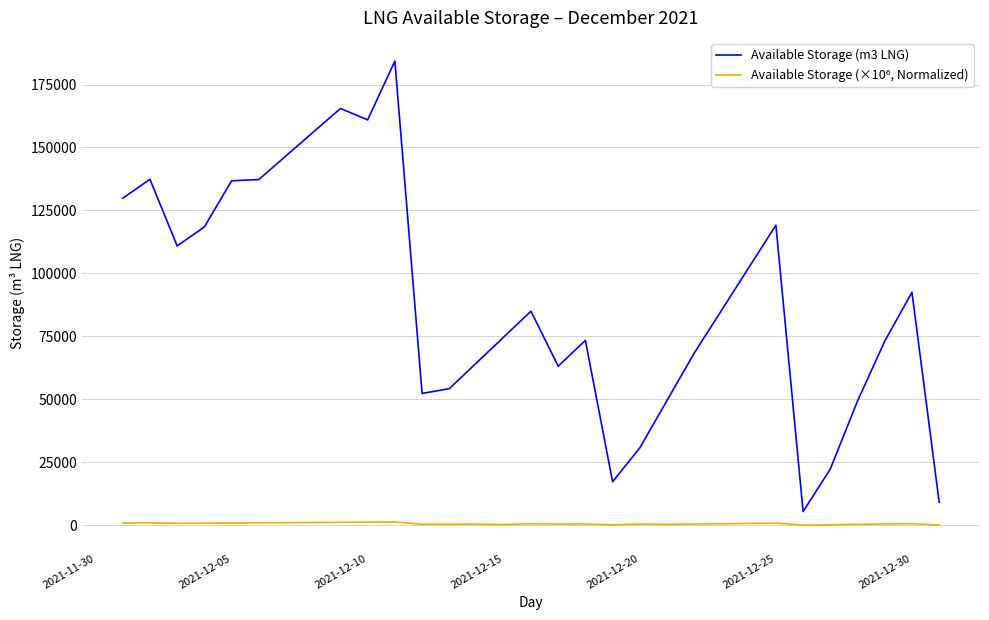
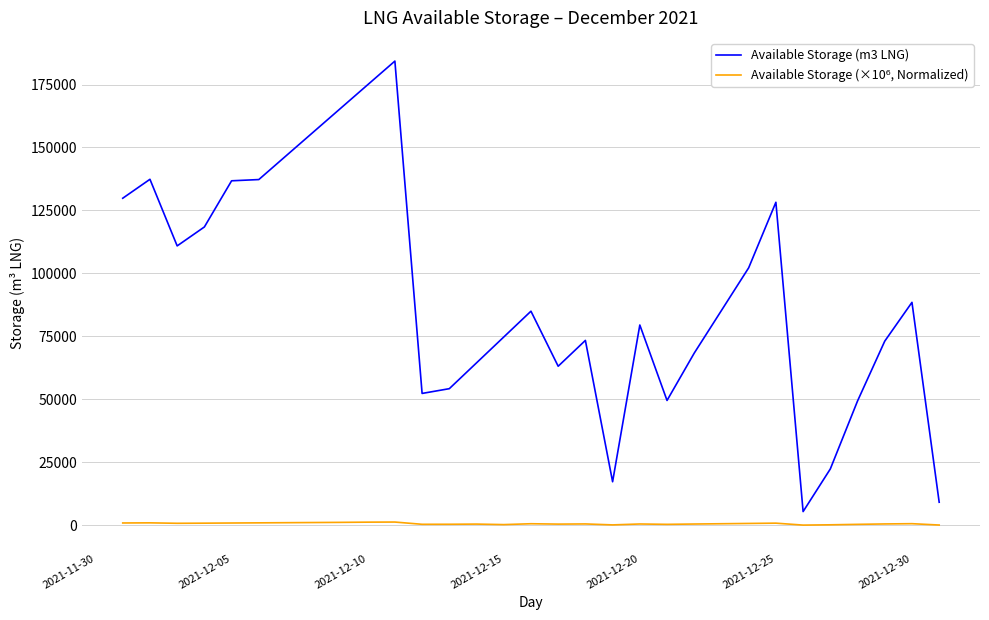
  {
    "Available Storage (m3 LNG)": {
      "2021-12-05": 137000,
-     "2021-12-10": 161000,
+     "2021-12-10": 175000,
      "2021-12-15": 75000,
-     "2021-12-20": 31000,
-     "2021-12-25": 119000,
-     "2021-12-30": 92000
+     "2021-12-20": 79000,
+     "2021-12-25": 128000,
+     "2021-12-30": 88000
    },
    "Available Storage (×10⁶, Normalized)": {
      "2021-12-05": 1000,
      "2021-12-10": 1000,
      "2021-12-15": 0,
      "2021-12-20": 0,
      "2021-12-25": 1000,
      "2021-12-30": 1000
    }
  }
